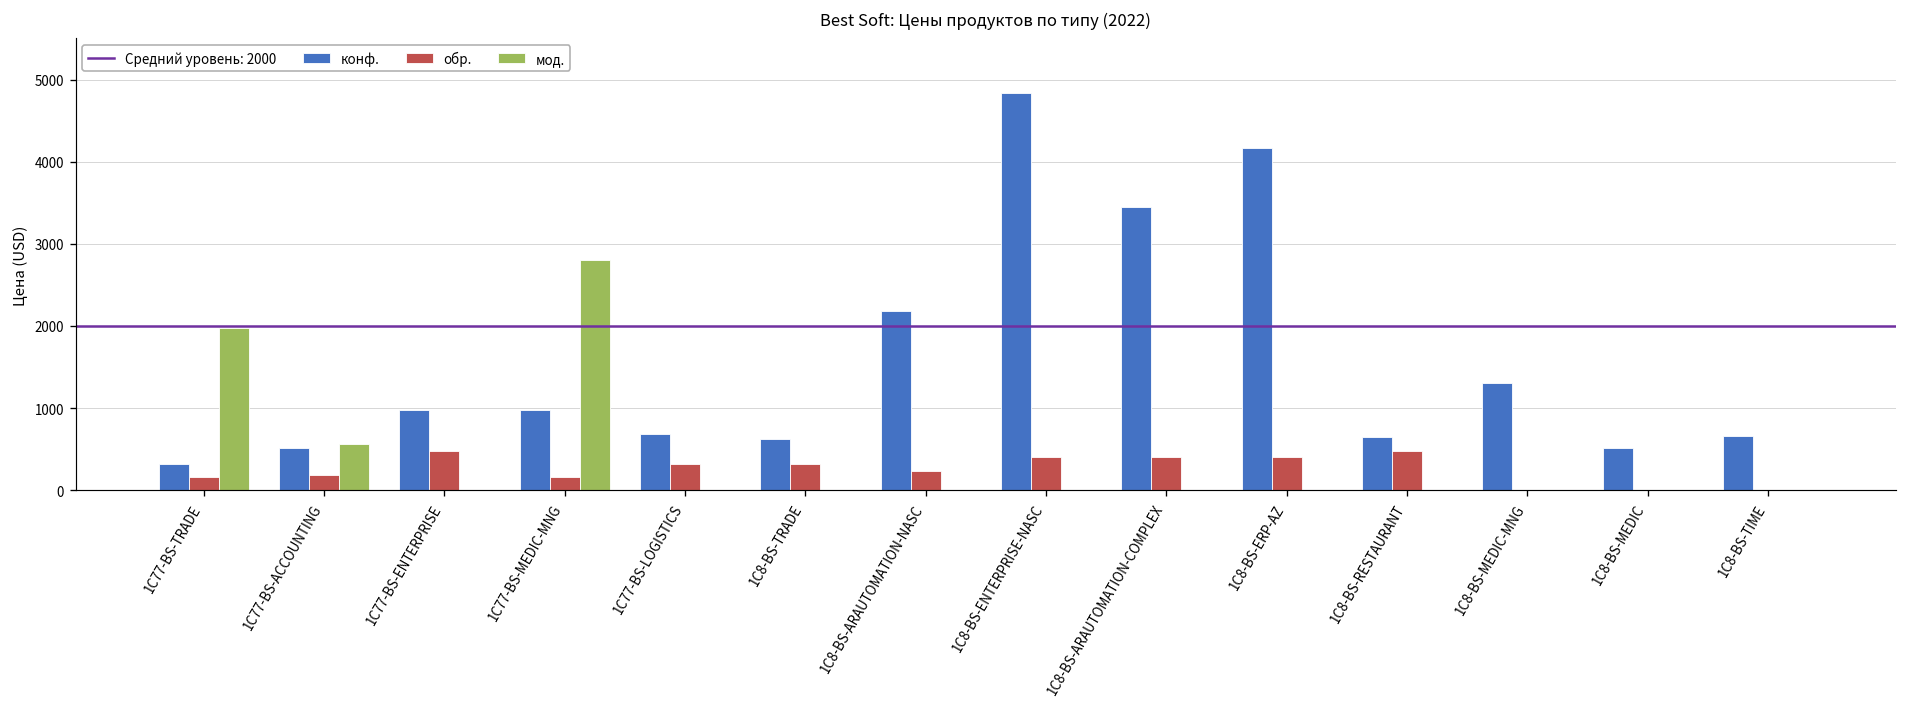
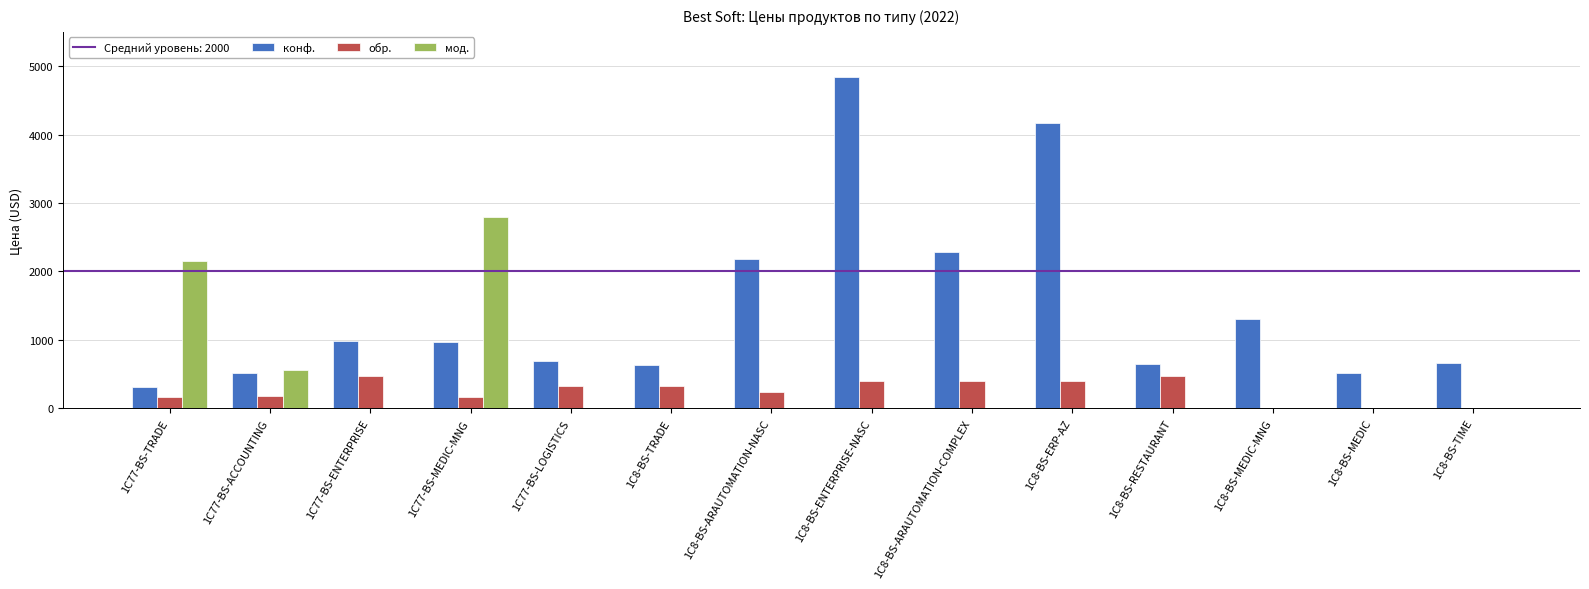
  {
    "конф.": {
      "1C77-BS-TRADE": 300,
      "1C77-BS-ACCOUNTING": 500,
      "1C77-BS-ENTERPRISE": 1000,
      "1C77-BS-MEDIC-MNG": 1000,
      "1C77-BS-LOGISTICS": 700,
      "1C8-BS-TRADE": 600,
      "1C8-BS-ARAUTOMATION-NASC": 2200,
      "1C8-BS-ENTERPRISE-NASC": 4800,
-     "1C8-BS-ARAUTOMATION-COMPLEX": 3400,
+     "1C8-BS-ARAUTOMATION-COMPLEX": 2300,
      "1C8-BS-ERP-AZ": 4200,
      "1C8-BS-RESTAURANT": 600,
      "1C8-BS-MEDIC-MNG": 1300,
      "1C8-BS-MEDIC": 500,
      "1C8-BS-TIME": 700
    },
    "обр.": {
      "1C77-BS-TRADE": 200,
      "1C77-BS-ACCOUNTING": 200,
      "1C77-BS-ENTERPRISE": 500,
      "1C77-BS-MEDIC-MNG": 200,
      "1C77-BS-LOGISTICS": 300,
      "1C8-BS-TRADE": 300,
      "1C8-BS-ARAUTOMATION-NASC": 200,
      "1C8-BS-ENTERPRISE-NASC": 400,
      "1C8-BS-ARAUTOMATION-COMPLEX": 400,
      "1C8-BS-ERP-AZ": 400,
      "1C8-BS-RESTAURANT": 500,
      "1C8-BS-MEDIC-MNG": 0,
      "1C8-BS-MEDIC": 0,
      "1C8-BS-TIME": 0
    },
    "мод.": {
-     "1C77-BS-TRADE": 2000,
+     "1C77-BS-TRADE": 2200,
      "1C77-BS-ACCOUNTING": 600,
      "1C77-BS-ENTERPRISE": 0,
      "1C77-BS-MEDIC-MNG": 2800,
      "1C77-BS-LOGISTICS": 0,
      "1C8-BS-TRADE": 0,
      "1C8-BS-ARAUTOMATION-NASC": 0,
      "1C8-BS-ENTERPRISE-NASC": 0,
      "1C8-BS-ARAUTOMATION-COMPLEX": 0,
      "1C8-BS-ERP-AZ": 0,
      "1C8-BS-RESTAURANT": 0,
      "1C8-BS-MEDIC-MNG": 0,
      "1C8-BS-MEDIC": 0,
      "1C8-BS-TIME": 0
    }
  }
